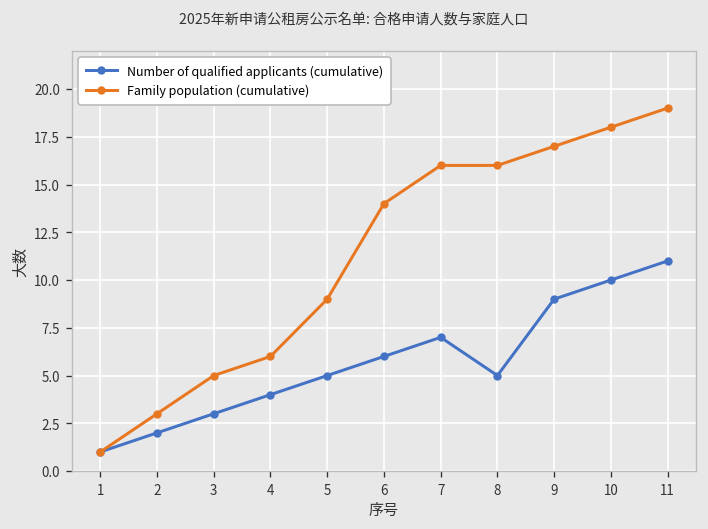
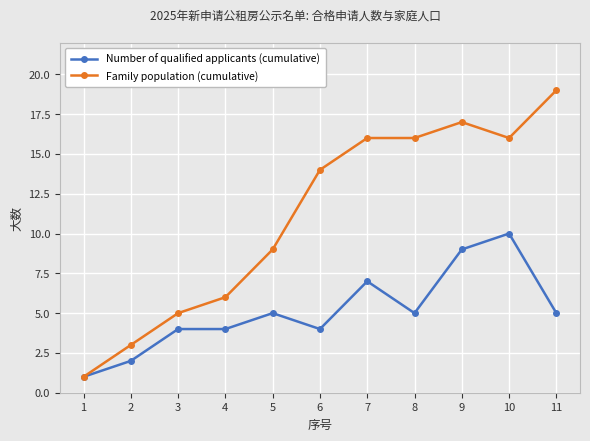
  {
    "Number of qualified applicants (cumulative)": {
      "2": 2,
-     "3": 3,
+     "3": 4,
      "4": 4,
      "5": 5,
-     "6": 6,
+     "6": 4,
      "7": 7,
      "8": 5,
      "9": 9,
      "10": 10,
-     "11": 11
+     "11": 5
    },
    "Family population (cumulative)": {
      "2": 3,
      "3": 5,
      "4": 6,
      "5": 9,
      "6": 14,
      "7": 16,
      "8": 16,
      "9": 17,
-     "10": 18,
+     "10": 16,
      "11": 19
    }
  }
